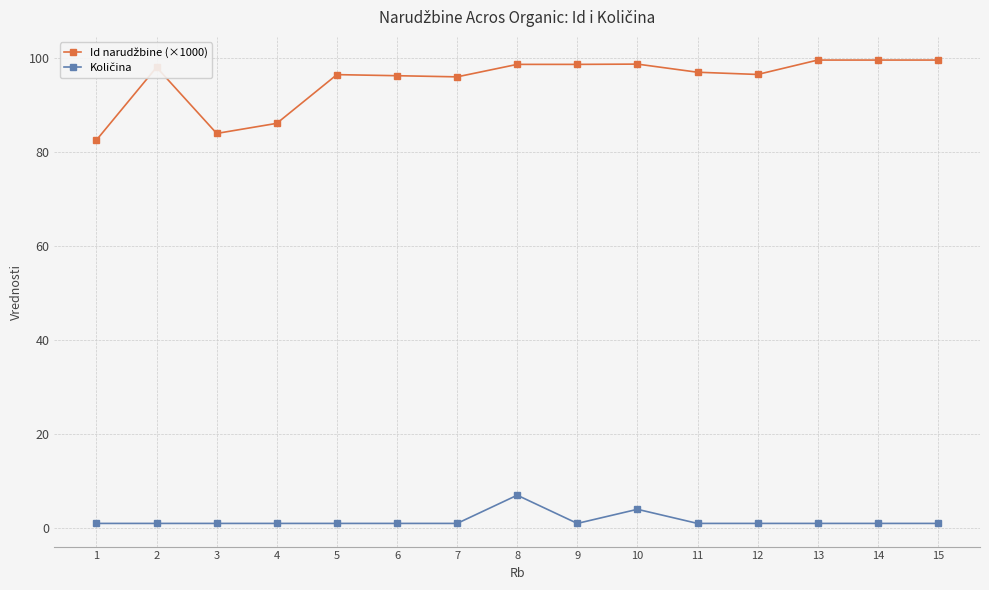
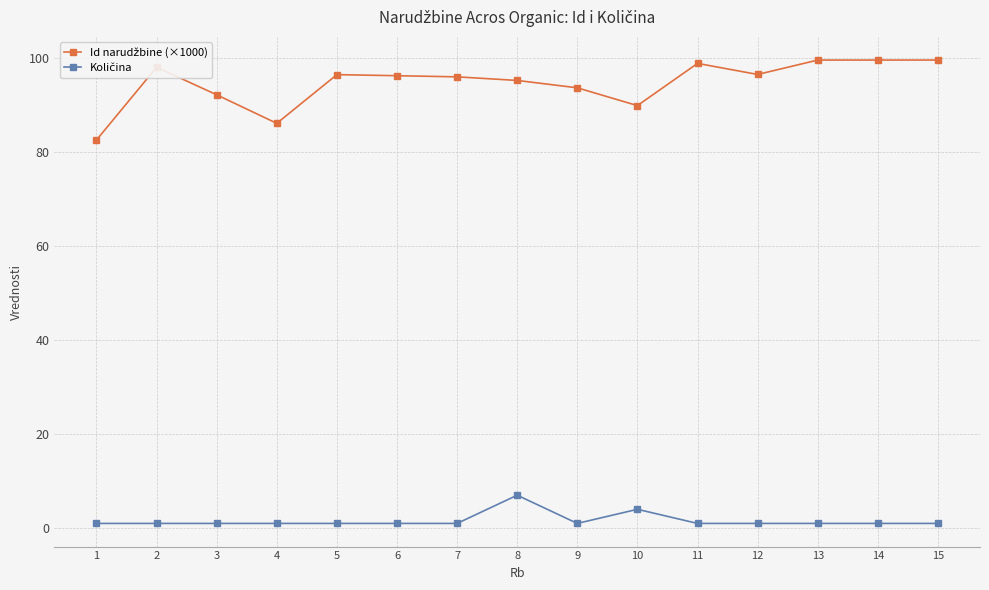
  {
    "Id narudžbine (×1000)": {
      "1": 83,
-     "3": 84,
+     "3": 92,
      "4": 86,
      "5": 96,
      "6": 96,
      "7": 96,
-     "8": 99,
-     "9": 99,
-     "10": 99,
-     "11": 97,
+     "8": 95,
+     "9": 94,
+     "10": 90,
+     "11": 99,
      "12": 96,
      "13": 100,
      "14": 100,
      "15": 100
    },
    "Količina": {
      "1": 1,
      "2": 1,
      "3": 1,
      "4": 1,
      "5": 1,
      "6": 1,
      "7": 1,
      "8": 7,
      "9": 1,
      "10": 4,
      "11": 1,
      "12": 1,
      "13": 1,
      "14": 1,
      "15": 1
    }
  }
